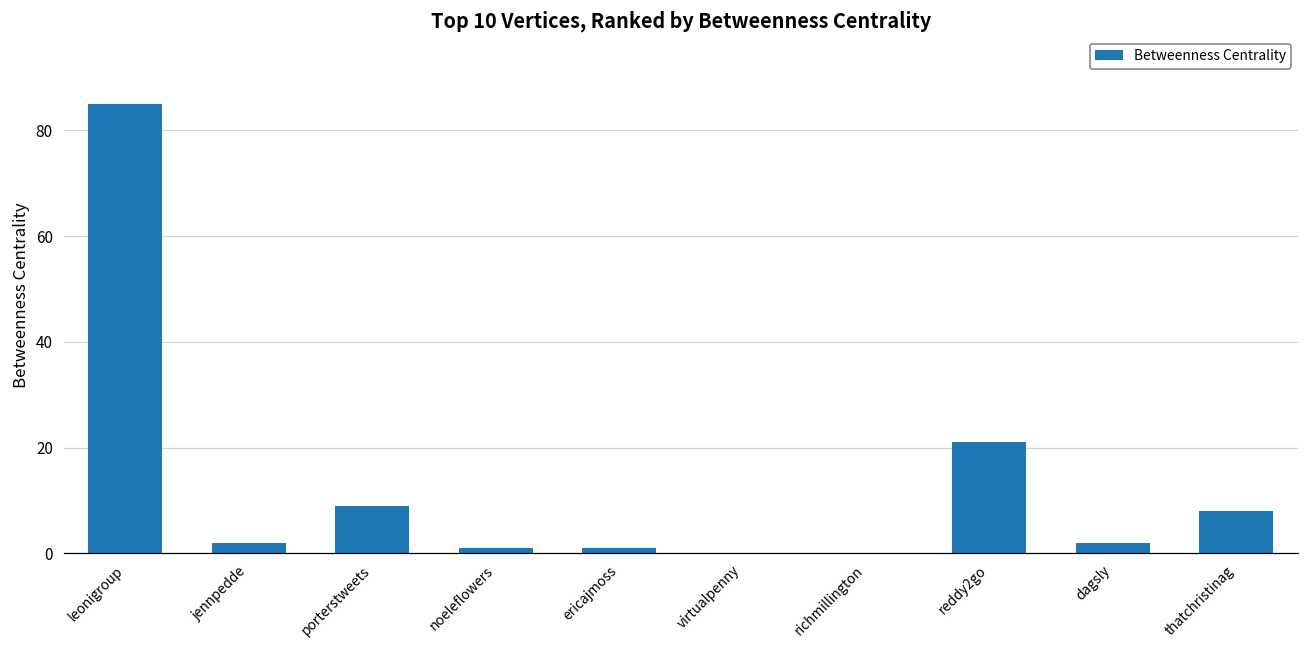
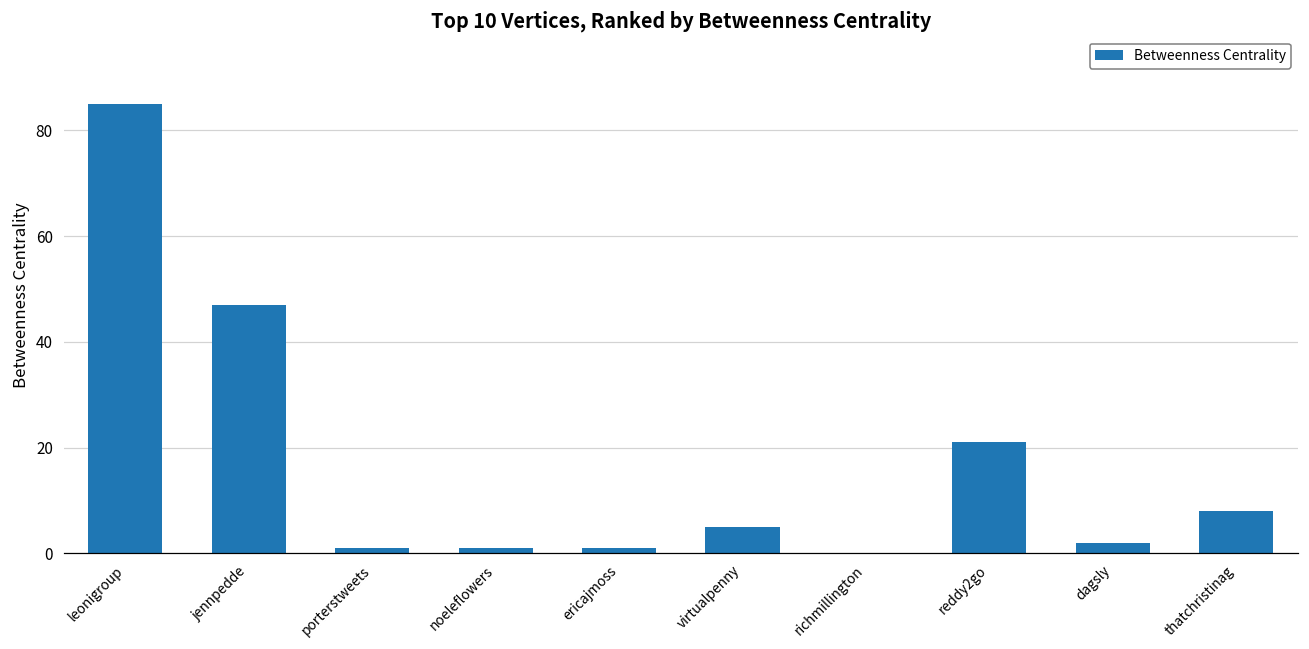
  {
    "leonigroup": 85,
-   "jennpedde": 2,
-   "porterstweets": 9,
+   "jennpedde": 47,
+   "porterstweets": 1,
    "noeleflowers": 1,
    "ericajmoss": 1,
-   "virtualpenny": 0,
+   "virtualpenny": 5,
    "richmillington": 0,
    "reddy2go": 21,
    "dagsly": 2,
    "thatchristinag": 8
  }
